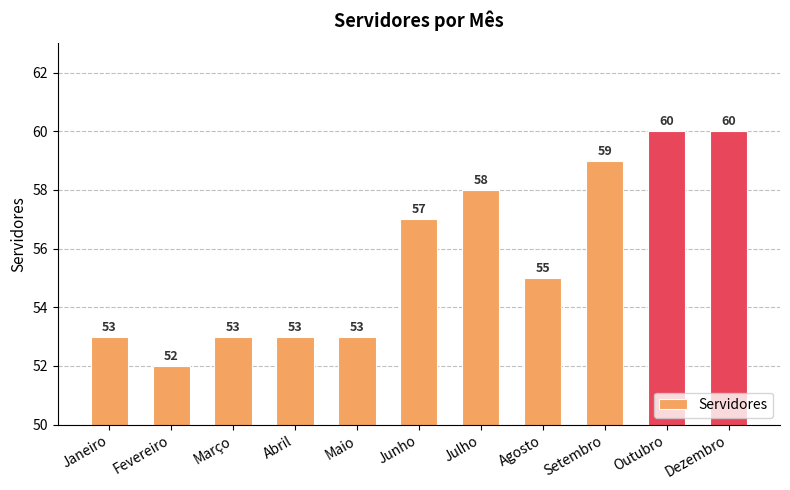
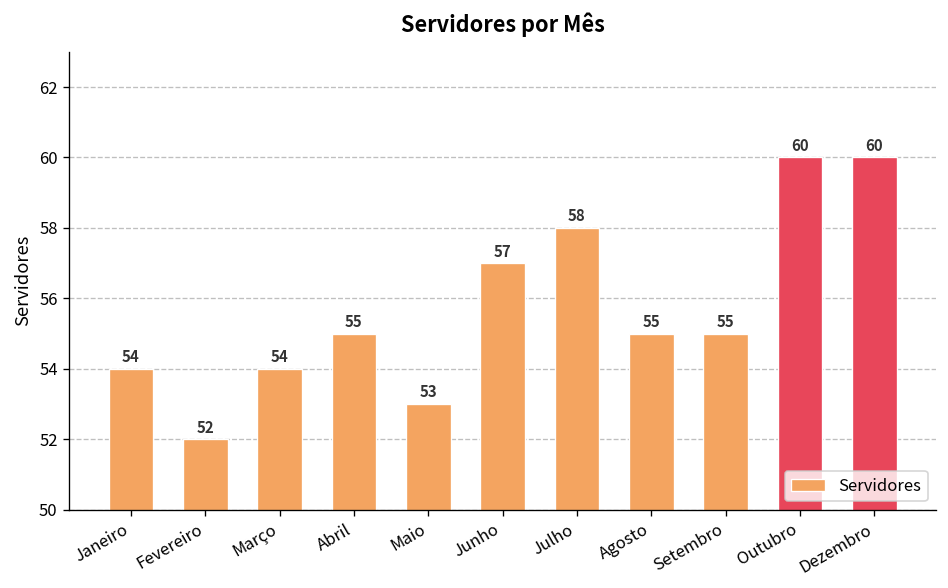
  {
-   "Janeiro": 53,
+   "Janeiro": 54,
    "Fevereiro": 52,
-   "Março": 53,
-   "Abril": 53,
+   "Março": 54,
+   "Abril": 55,
    "Maio": 53,
    "Junho": 57,
    "Julho": 58,
    "Agosto": 55,
-   "Setembro": 59,
+   "Setembro": 55,
    "Outubro": 60,
    "Dezembro": 60
  }
